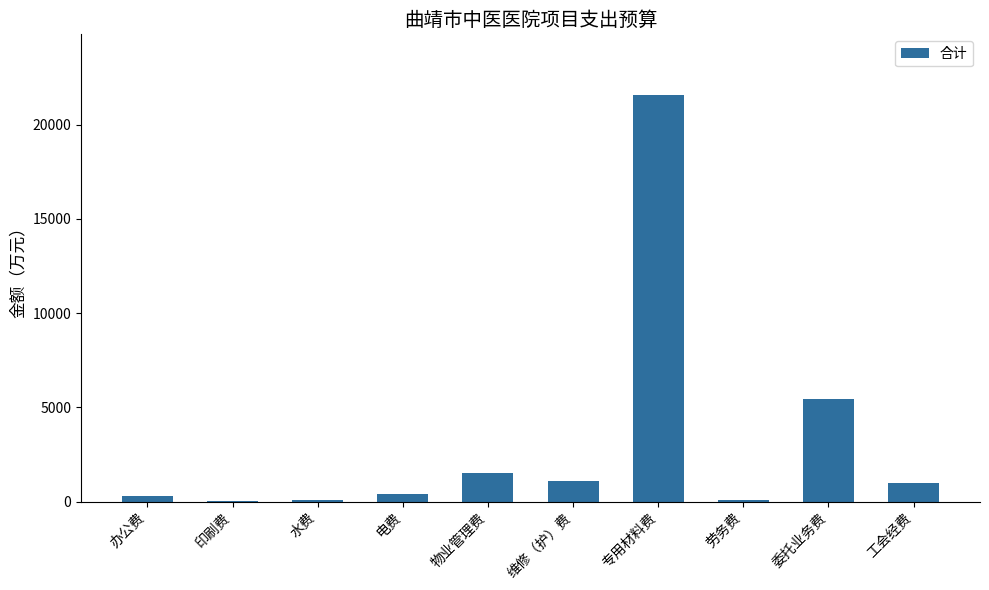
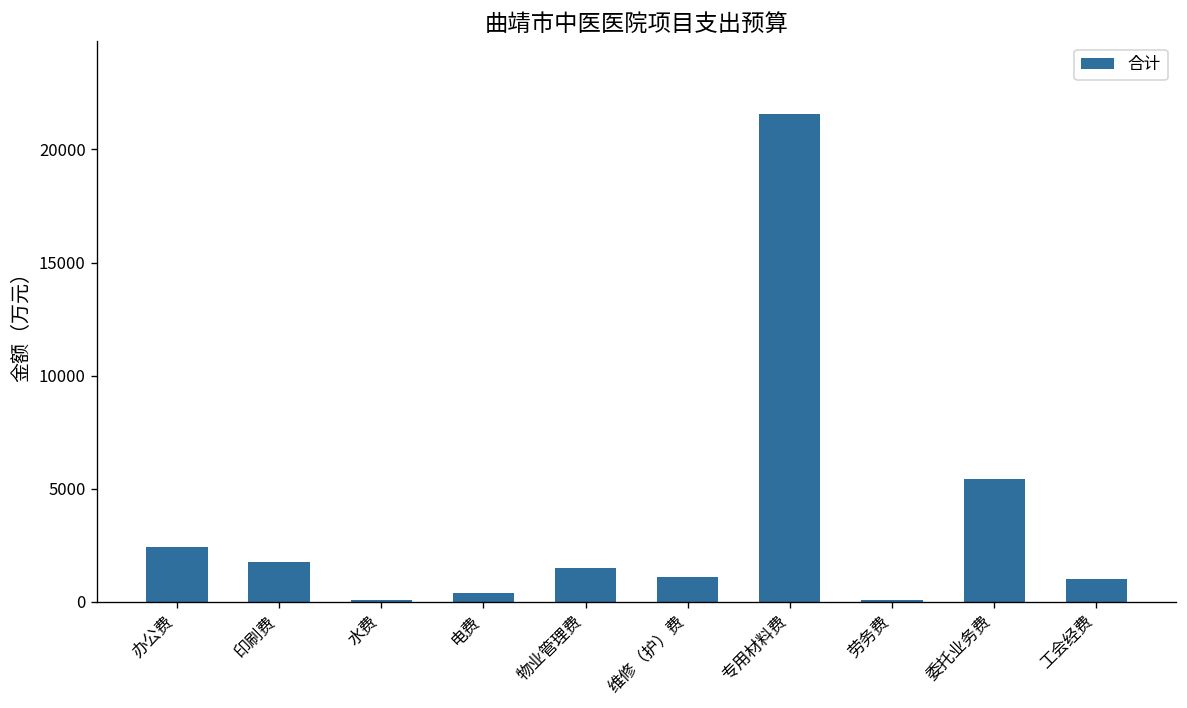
  {
-   "办公费": 300,
-   "印刷费": 0,
+   "办公费": 2400,
+   "印刷费": 1800,
    "电费": 400,
    "物业管理费": 1500,
    "维修（护）费": 1100,
    "专用材料费": 21600,
    "委托业务费": 5500,
    "工会经费": 1000
  }
